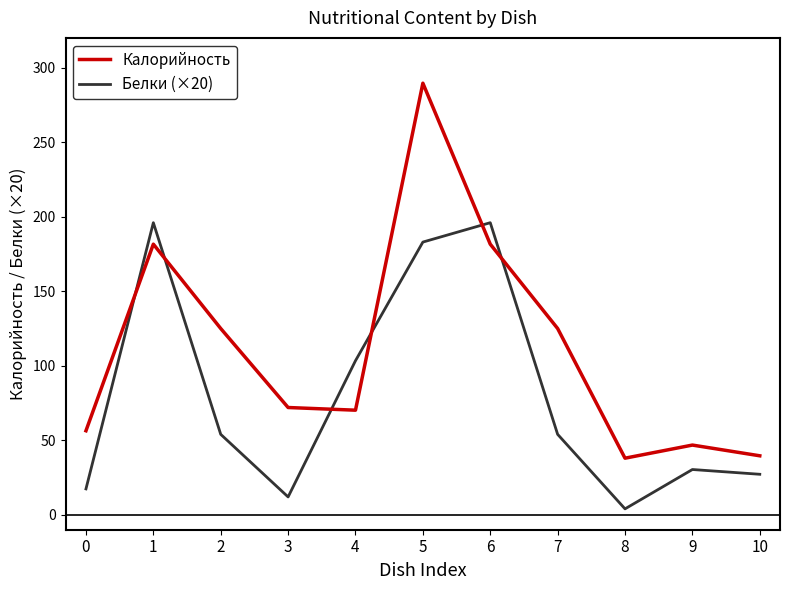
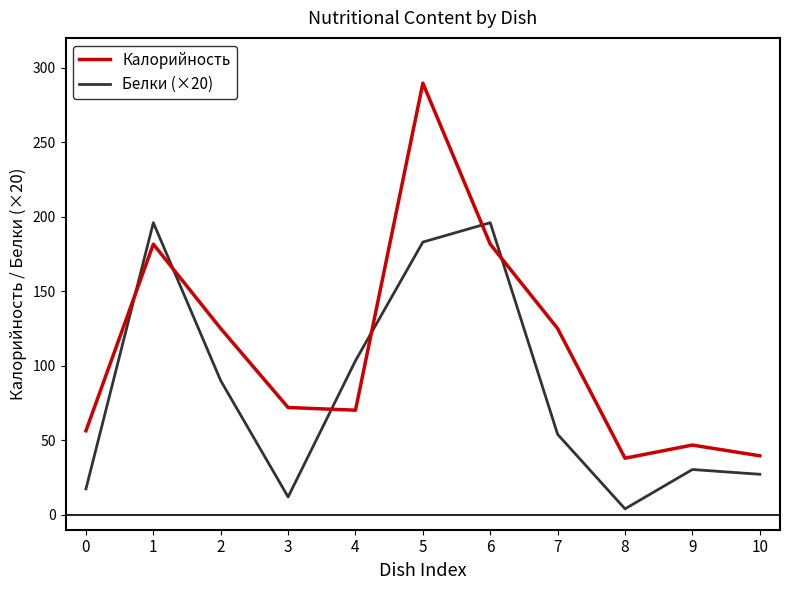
  {
    "Калорийность": {
      "0": 56,
      "1": 182,
      "2": 125,
      "3": 72,
      "4": 70,
      "5": 290,
      "6": 182,
      "7": 125,
      "8": 38,
      "9": 47,
      "10": 40
    },
    "Белки (×20)": {
      "0": 17,
      "1": 196,
-     "2": 54,
+     "2": 90,
      "3": 12,
      "4": 103,
      "5": 183,
      "6": 196,
      "7": 54,
      "8": 4,
      "9": 30,
      "10": 27
    }
  }
